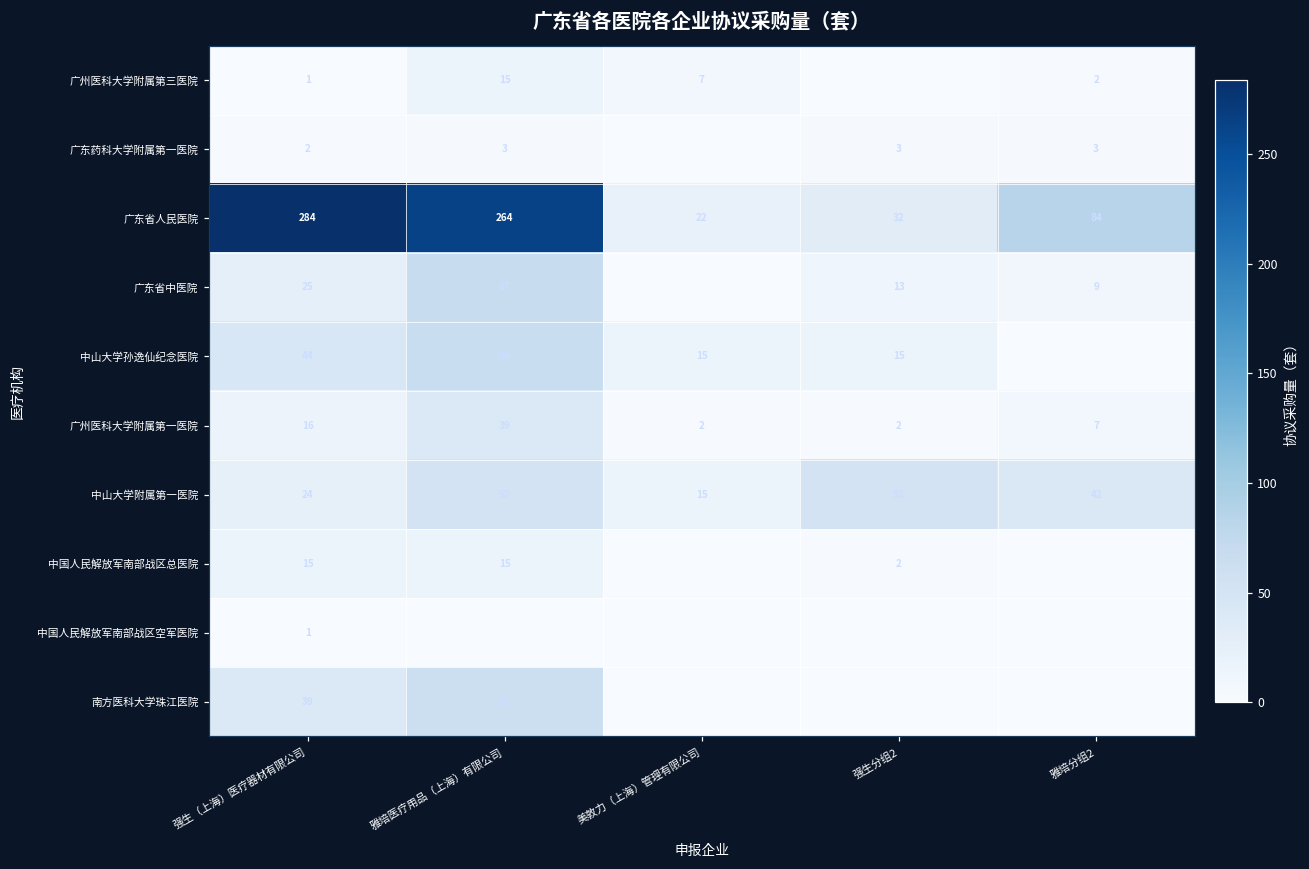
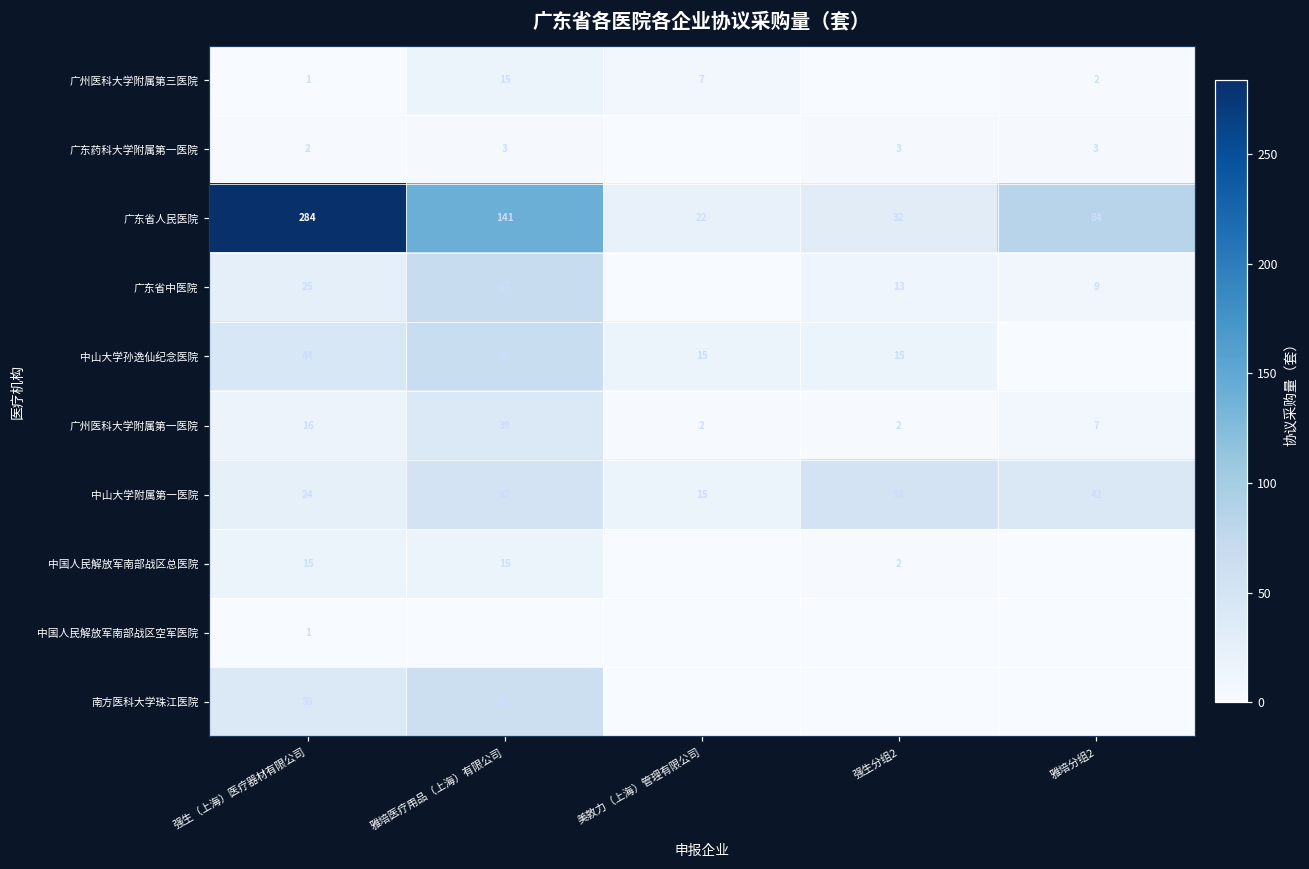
  {
    "广东省人民医院": {
      "强生（上海）医疗器材有限公司": 284,
-     "雅培医疗用品（上海）有限公司": 264
+     "雅培医疗用品（上海）有限公司": 141
    }
  }
